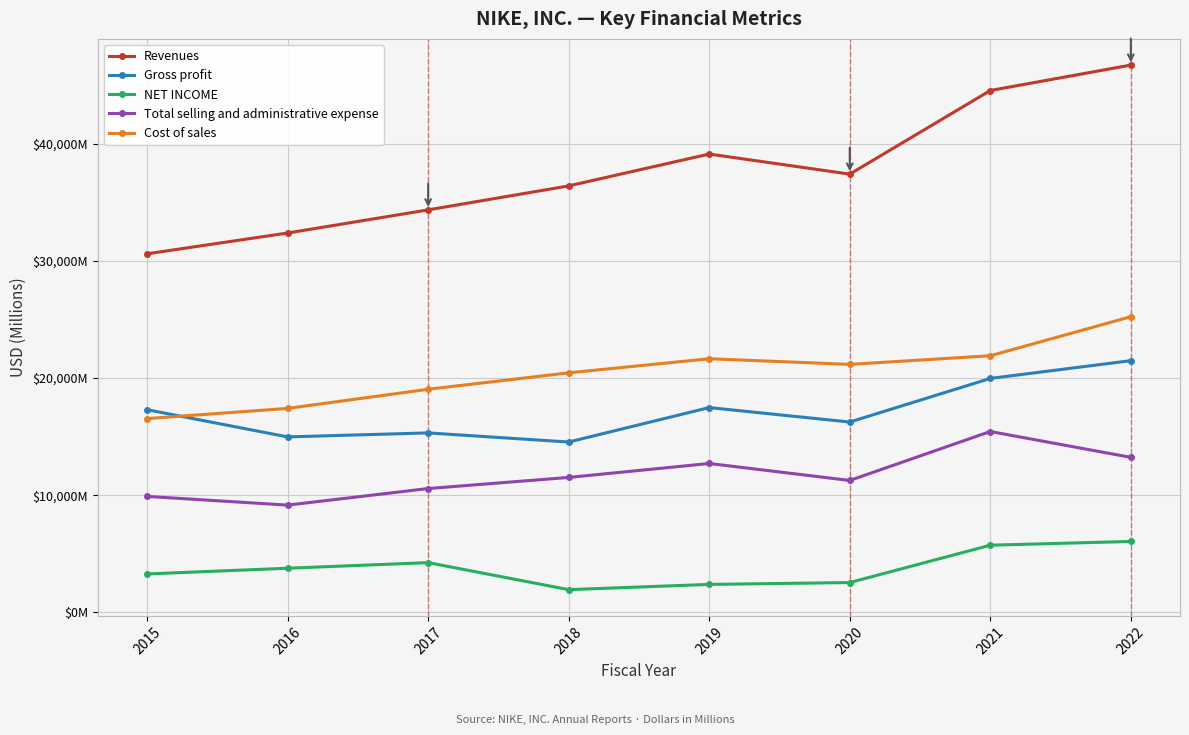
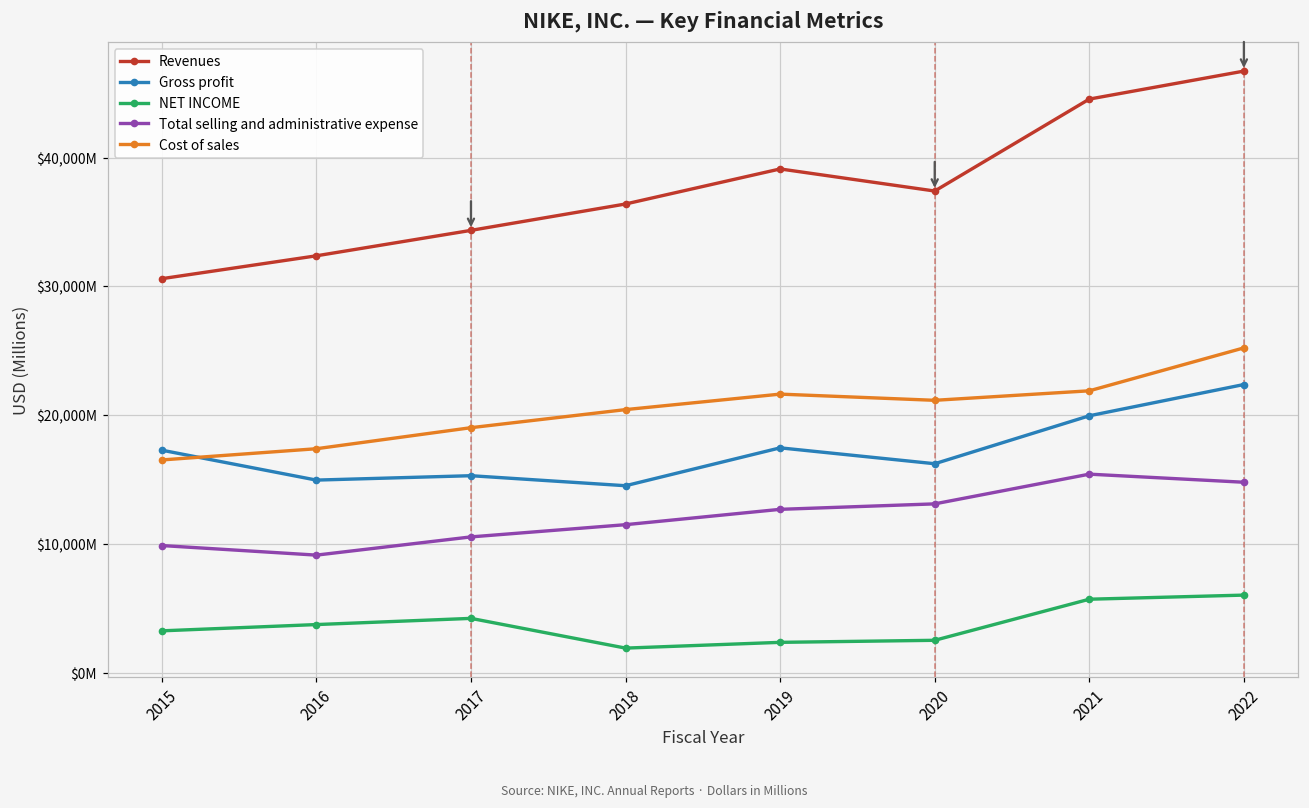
  {
    "Revenues": {
      "2015": "$30,600,000,000",
      "2016": "$32,400,000,000",
      "2017": "$34,400,000,000",
      "2018": "$36,400,000,000",
      "2019": "$39,100,000,000",
      "2020": "$37,400,000,000",
      "2021": "$44,500,000,000",
      "2022": "$46,700,000,000"
    },
    "Gross profit": {
      "2015": "$17,300,000,000",
      "2016": "$15,000,000,000",
      "2017": "$15,300,000,000",
      "2018": "$14,500,000,000",
      "2019": "$17,500,000,000",
      "2020": "$16,200,000,000",
      "2021": "$20,000,000,000",
-     "2022": "$21,500,000,000"
+     "2022": "$22,400,000,000"
    },
    "NET INCOME": {
      "2015": "$3,300,000,000",
      "2016": "$3,800,000,000",
      "2017": "$4,200,000,000",
      "2018": "$1,900,000,000",
      "2019": "$2,400,000,000",
      "2020": "$2,500,000,000",
      "2021": "$5,700,000,000",
      "2022": "$6,000,000,000"
    },
    "Total selling and administrative expense": {
      "2015": "$9,900,000,000",
      "2016": "$9,100,000,000",
      "2017": "$10,600,000,000",
      "2018": "$11,500,000,000",
      "2019": "$12,700,000,000",
-     "2020": "$11,300,000,000",
+     "2020": "$13,100,000,000",
      "2021": "$15,400,000,000",
-     "2022": "$13,200,000,000"
+     "2022": "$14,800,000,000"
    },
    "Cost of sales": {
      "2015": "$16,500,000,000",
      "2016": "$17,400,000,000",
      "2017": "$19,000,000,000",
      "2018": "$20,400,000,000",
      "2019": "$21,600,000,000",
      "2020": "$21,200,000,000",
      "2021": "$21,900,000,000",
      "2022": "$25,200,000,000"
    }
  }
